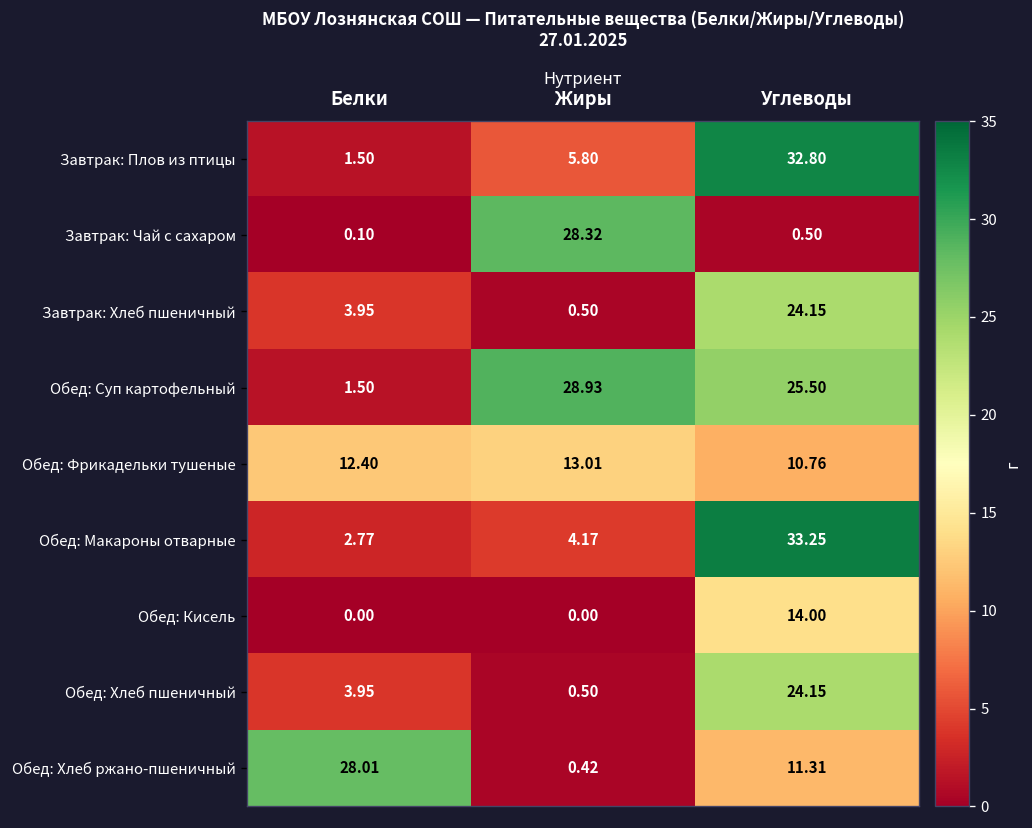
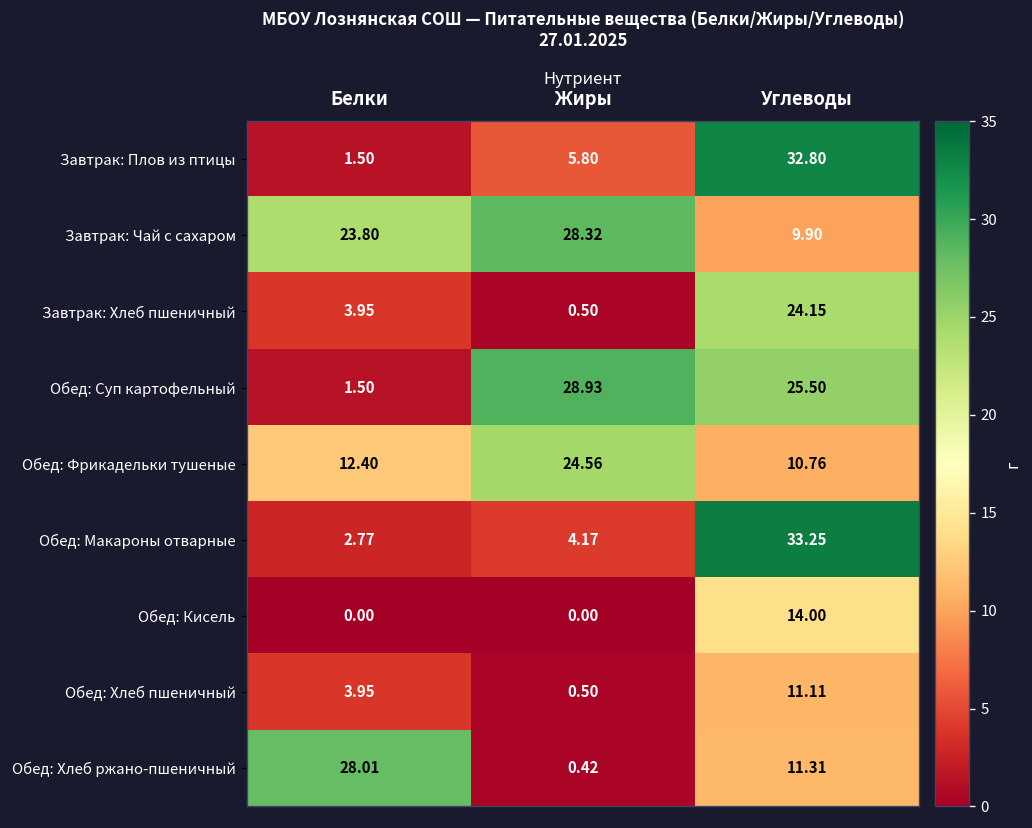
  {
    "Завтрак: Плов из птицы": {
      "Белки": 1.50,
      "Жиры": 5.80,
      "Углеводы": 32.80
    },
    "Завтрак: Чай с сахаром": {
-     "Белки": 0.10,
+     "Белки": 23.80,
      "Жиры": 28.32,
-     "Углеводы": 0.50
+     "Углеводы": 9.90
    },
    "Завтрак: Хлеб пшеничный": {
      "Белки": 3.95,
      "Жиры": 0.50,
      "Углеводы": 24.15
    },
    "Обед: Суп картофельный": {
      "Белки": 1.50,
      "Жиры": 28.93,
      "Углеводы": 25.50
    },
    "Обед: Фрикадельки тушеные": {
      "Белки": 12.40,
-     "Жиры": 13.01,
+     "Жиры": 24.56,
      "Углеводы": 10.76
    },
    "Обед: Макароны отварные": {
      "Белки": 2.77,
      "Жиры": 4.17,
      "Углеводы": 33.25
    },
    "Обед: Кисель": {
      "Белки": 0.00,
      "Жиры": 0.00,
      "Углеводы": 14.00
    },
    "Обед: Хлеб пшеничный": {
      "Белки": 3.95,
      "Жиры": 0.50,
-     "Углеводы": 24.15
+     "Углеводы": 11.11
    },
    "Обед: Хлеб ржано-пшеничный": {
      "Белки": 28.01,
      "Жиры": 0.42,
      "Углеводы": 11.31
    }
  }
